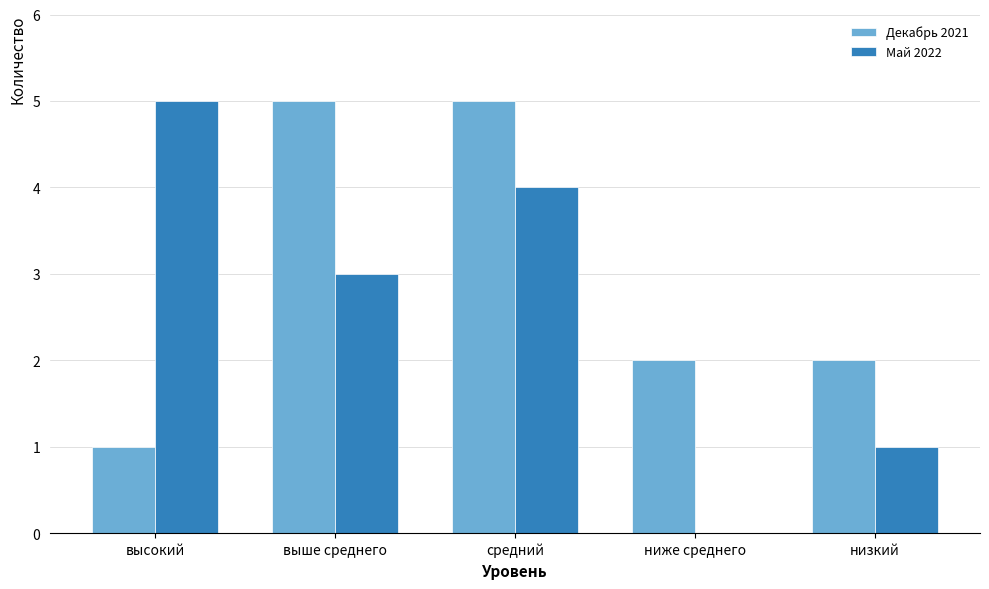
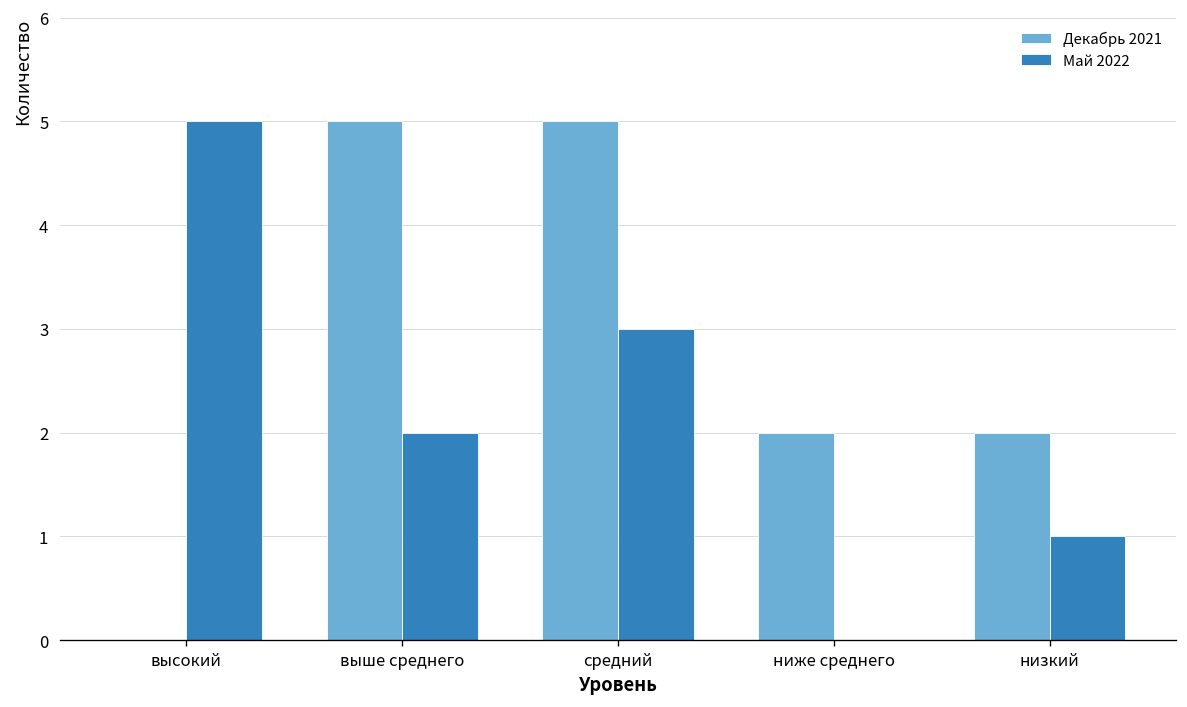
  {
    "Декабрь 2021": {
-     "высокий": 1,
+     "высокий": 0,
      "выше среднего": 5,
      "средний": 5,
      "ниже среднего": 2,
      "низкий": 2
    },
    "Май 2022": {
      "высокий": 5,
-     "выше среднего": 3,
-     "средний": 4,
+     "выше среднего": 2,
+     "средний": 3,
      "ниже среднего": 0,
      "низкий": 1
    }
  }
